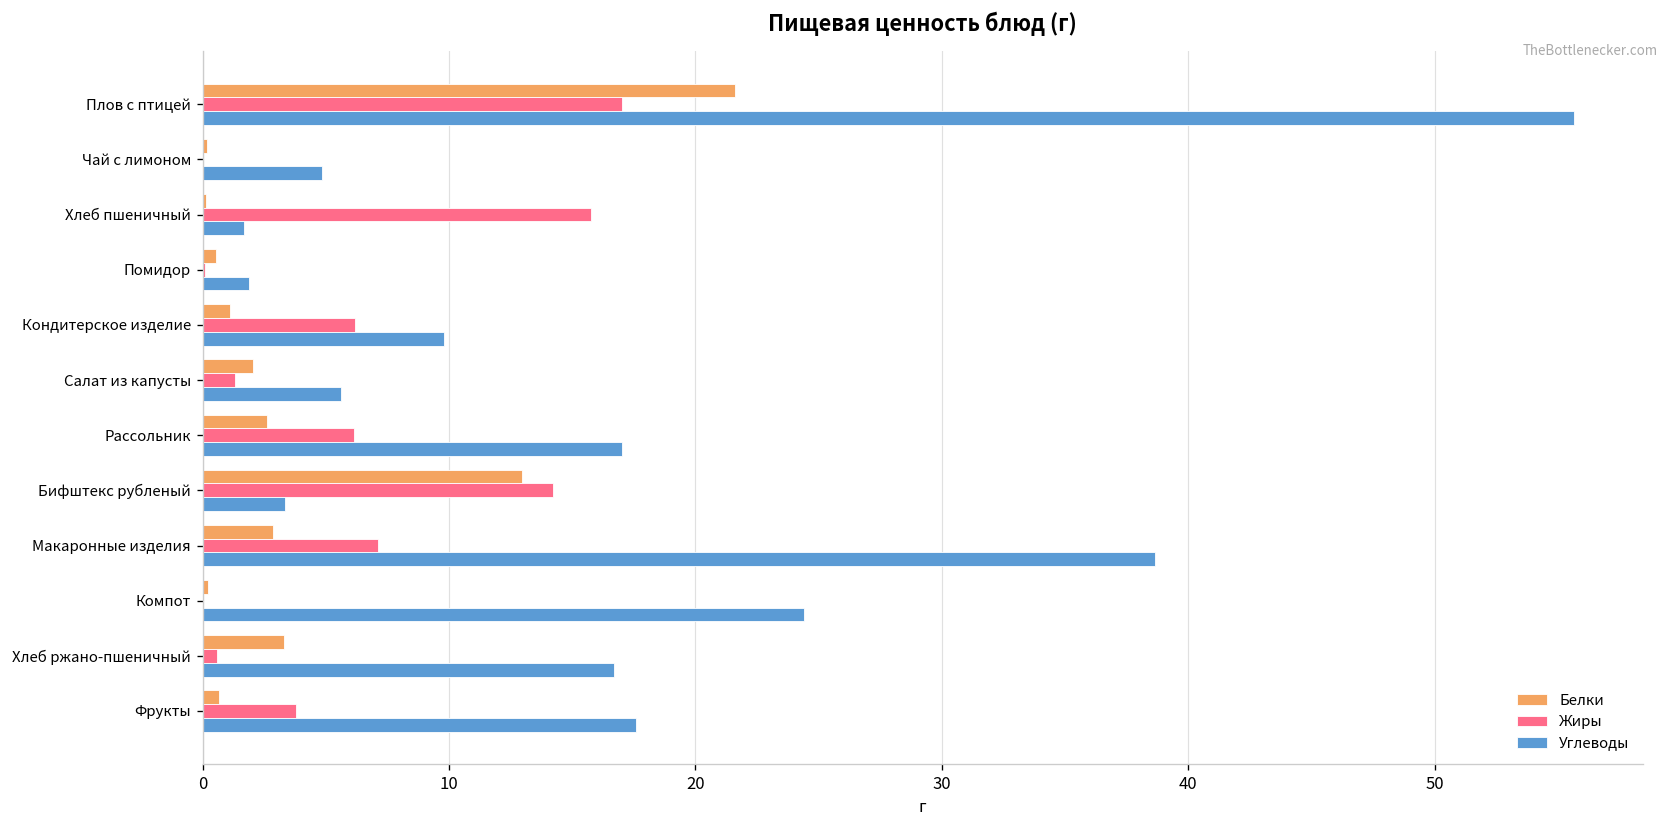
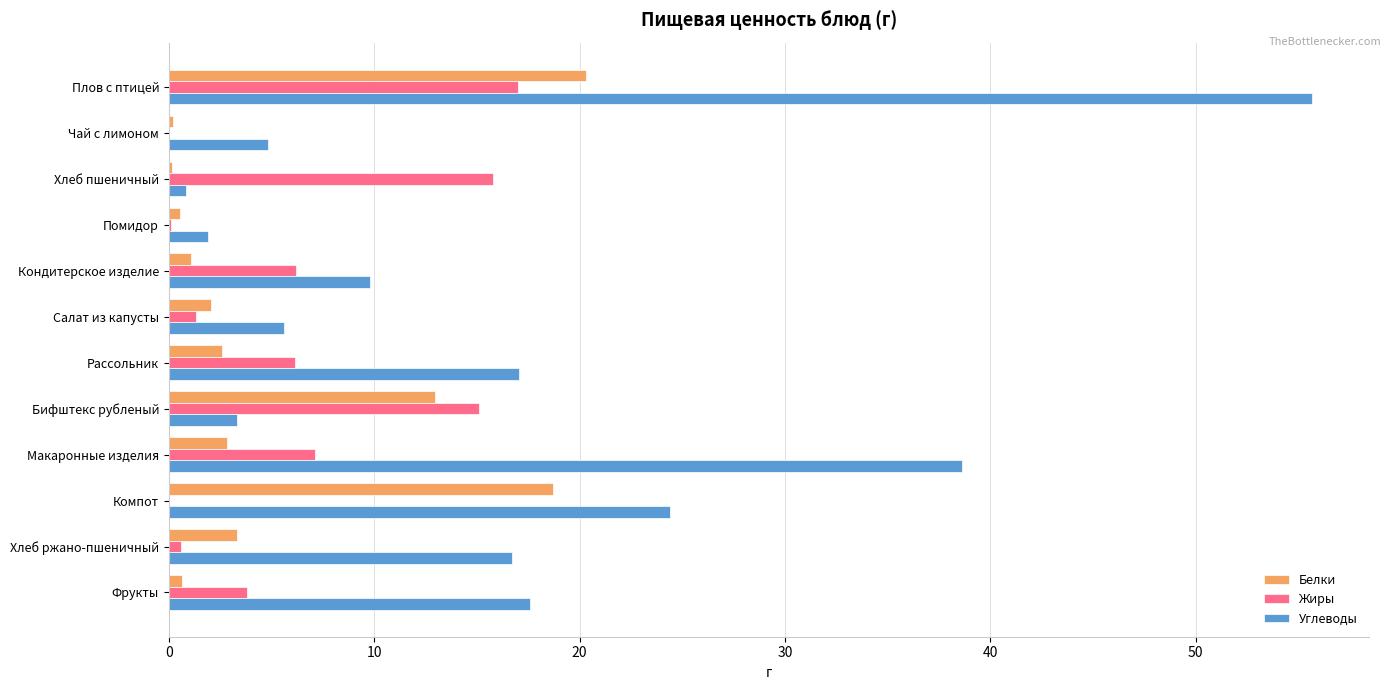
  {
    "Белки": {
-     "Плов с птицей": 21.6,
+     "Плов с птицей": 20.3,
      "Чай с лимоном": 0.2,
      "Хлеб пшеничный": 0.1,
      "Помидор": 0.6,
      "Кондитерское изделие": 1.1,
      "Салат из капусты": 2.0,
      "Рассольник": 2.6,
      "Бифштекс рубленый": 13.0,
      "Макаронные изделия": 2.8,
-     "Компот": 0.2,
+     "Компот": 18.7,
      "Хлеб ржано-пшеничный": 3.3,
      "Фрукты": 0.7
    },
    "Жиры": {
      "Плов с птицей": 17.0,
      "Чай с лимоном": 0.0,
      "Хлеб пшеничный": 15.8,
      "Кондитерское изделие": 6.2,
      "Салат из капусты": 1.3,
      "Рассольник": 6.1,
-     "Бифштекс рубленый": 14.2,
+     "Бифштекс рубленый": 15.1,
      "Макаронные изделия": 7.1,
      "Компот": 0.0,
      "Хлеб ржано-пшеничный": 0.6,
      "Фрукты": 3.8
    },
    "Углеводы": {
      "Плов с птицей": 55.7,
      "Чай с лимоном": 4.9,
-     "Хлеб пшеничный": 1.7,
+     "Хлеб пшеничный": 0.9,
      "Помидор": 1.9,
      "Кондитерское изделие": 9.8,
      "Салат из капусты": 5.6,
      "Рассольник": 17.0,
      "Бифштекс рубленый": 3.3,
      "Макаронные изделия": 38.6,
      "Компот": 24.4,
      "Хлеб ржано-пшеничный": 16.7,
      "Фрукты": 17.6
    }
  }
